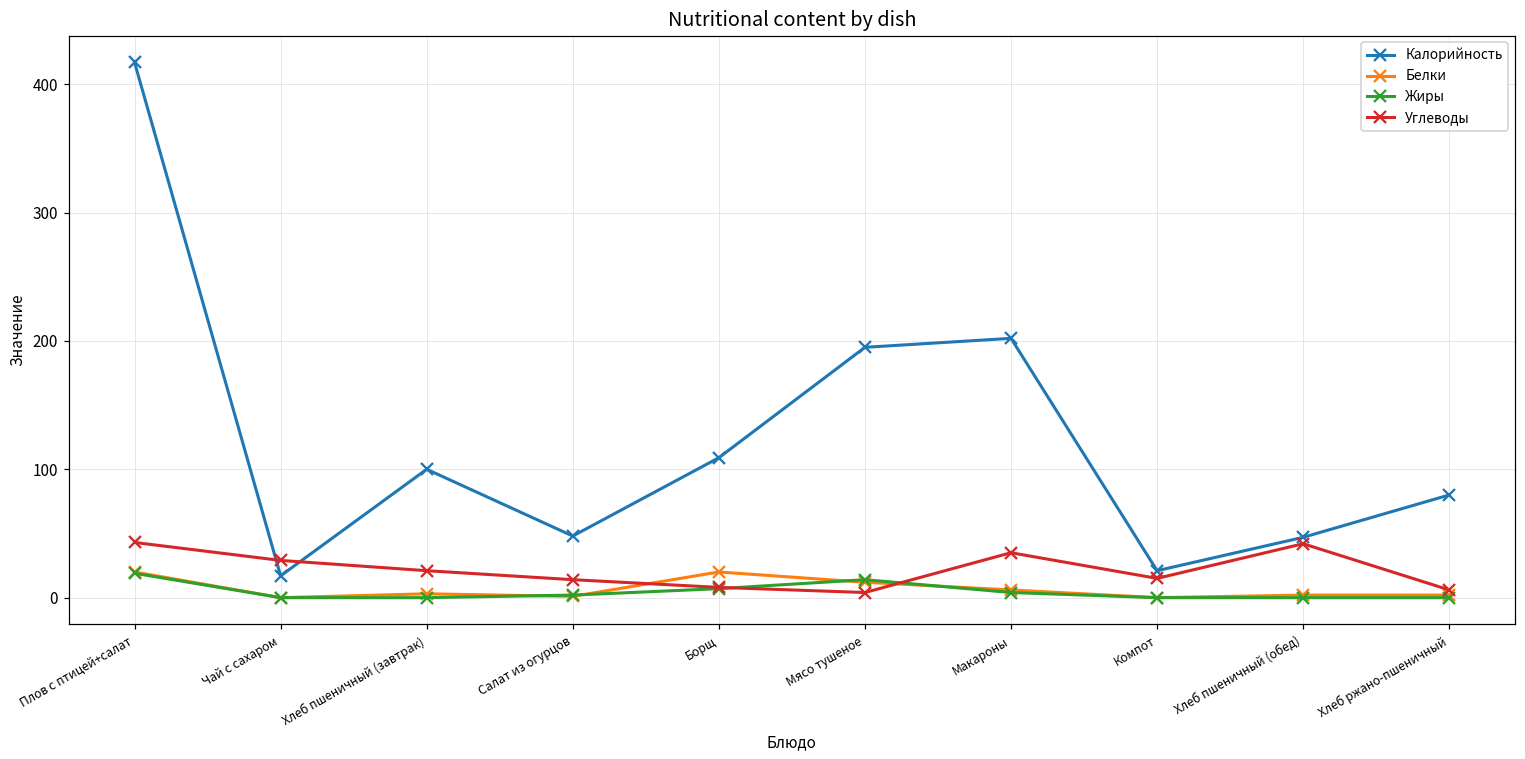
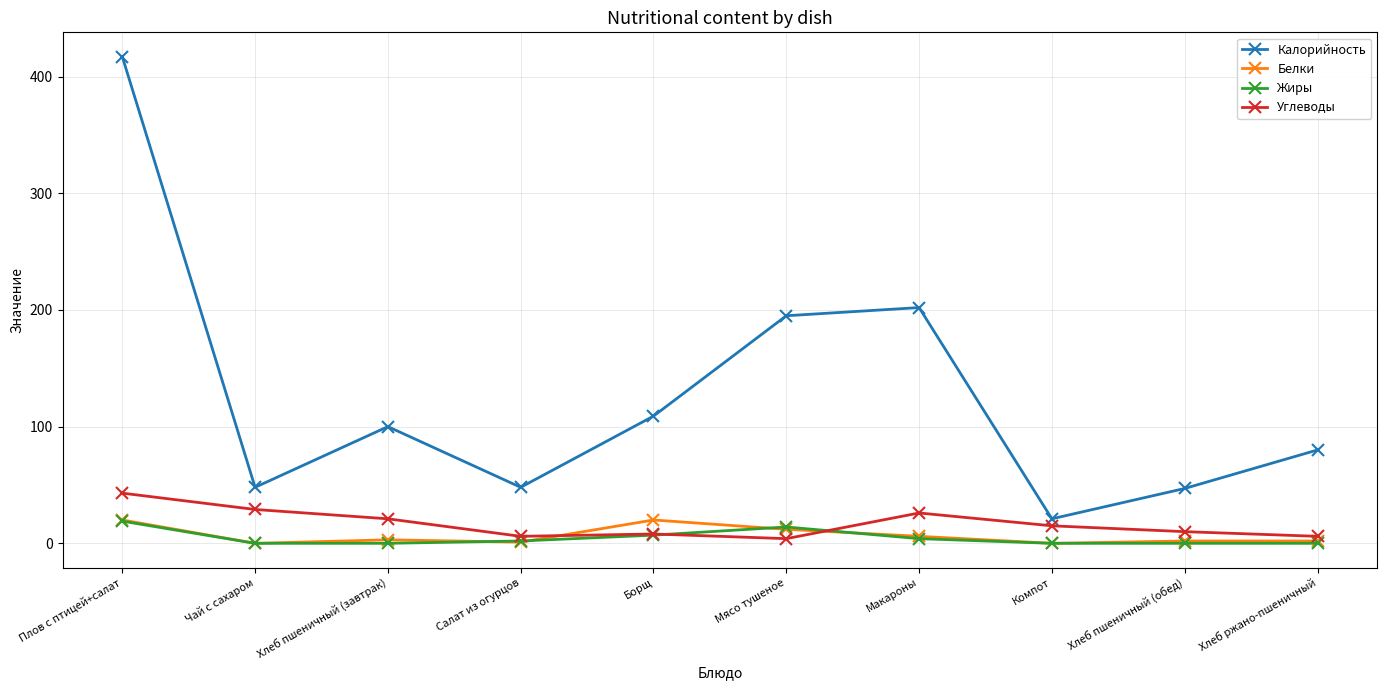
  {
    "Калорийность": {
      "Плов с птицей+салат": 417,
-     "Чай с сахаром": 17,
+     "Чай с сахаром": 48,
      "Хлеб пшеничный (завтрак)": 100,
      "Салат из огурцов": 48,
      "Борщ": 109,
      "Мясо тушеное": 195,
      "Макароны": 202,
      "Компот": 21,
      "Хлеб пшеничный (обед)": 47,
      "Хлеб ржано-пшеничный": 80
    },
    "Белки": {
      "Хлеб пшеничный (завтрак)": 3,
      "Борщ": 20
    },
    "Жиры": {
      "Хлеб пшеничный (завтрак)": 0
    },
    "Углеводы": {
      "Плов с птицей+салат": 43,
      "Чай с сахаром": 29,
      "Хлеб пшеничный (завтрак)": 21,
-     "Салат из огурцов": 14,
+     "Салат из огурцов": 6,
      "Мясо тушеное": 4,
-     "Макароны": 35,
+     "Макароны": 26,
      "Компот": 15,
-     "Хлеб пшеничный (обед)": 42,
+     "Хлеб пшеничный (обед)": 10,
      "Хлеб ржано-пшеничный": 6
    }
  }
